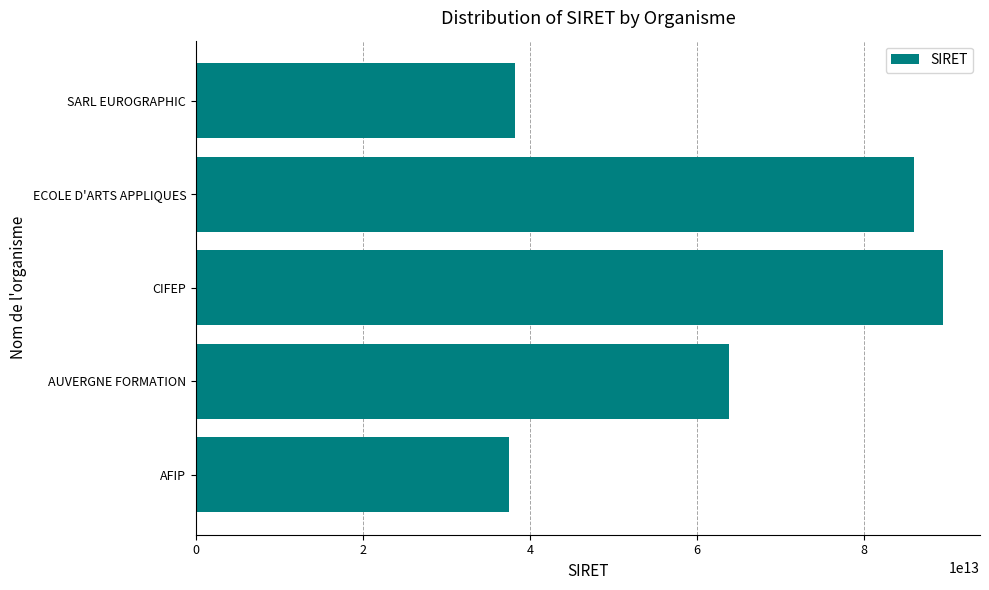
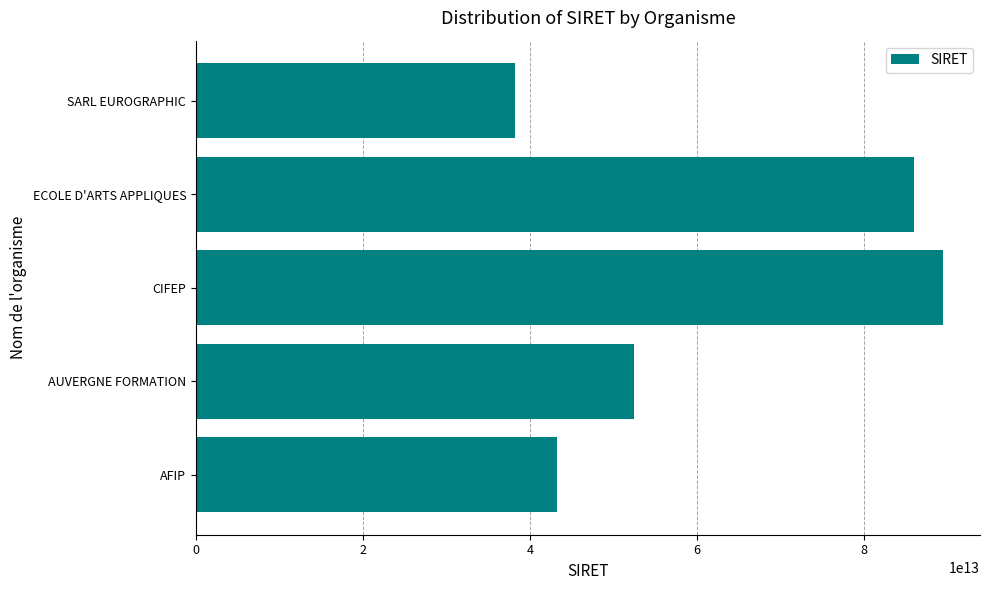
  {
    "SARL EUROGRAPHIC": 38000000000000,
    "ECOLE D'ARTS APPLIQUES": 86000000000000,
    "CIFEP": 89000000000000,
-   "AUVERGNE FORMATION": 64000000000000,
-   "AFIP": 37000000000000
+   "AUVERGNE FORMATION": 52000000000000,
+   "AFIP": 43000000000000
  }
